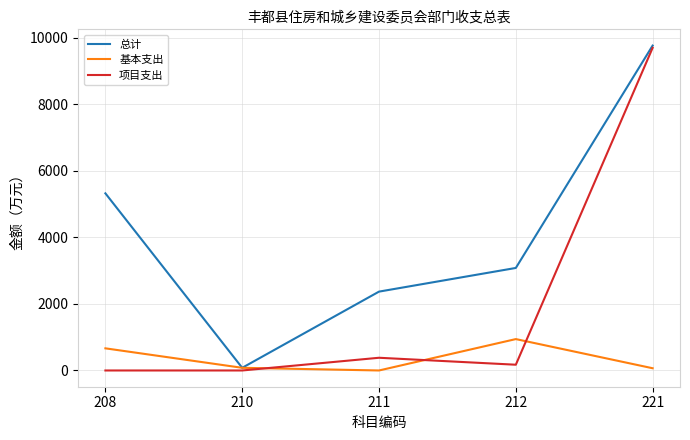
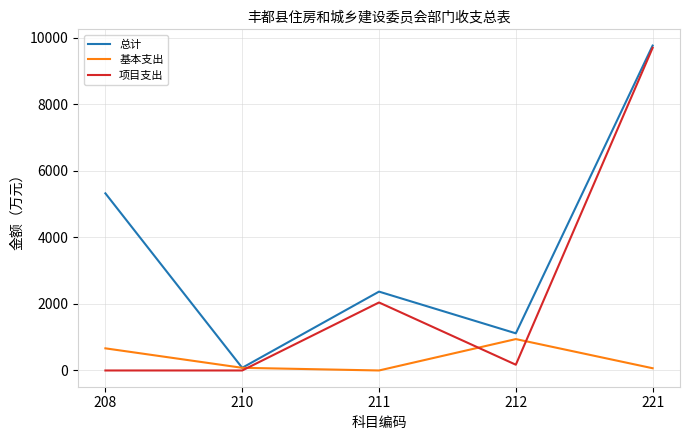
  {
    "总计": {
      "208": 5300,
      "211": 2400,
-     "212": 3100
+     "212": 1100
    },
    "基本支出": {
      "208": 700,
      "211": 0,
      "212": 900,
      "221": 100
    },
    "项目支出": {
      "208": 0,
      "210": 0,
-     "211": 400,
+     "211": 2000,
      "212": 200
    }
  }
